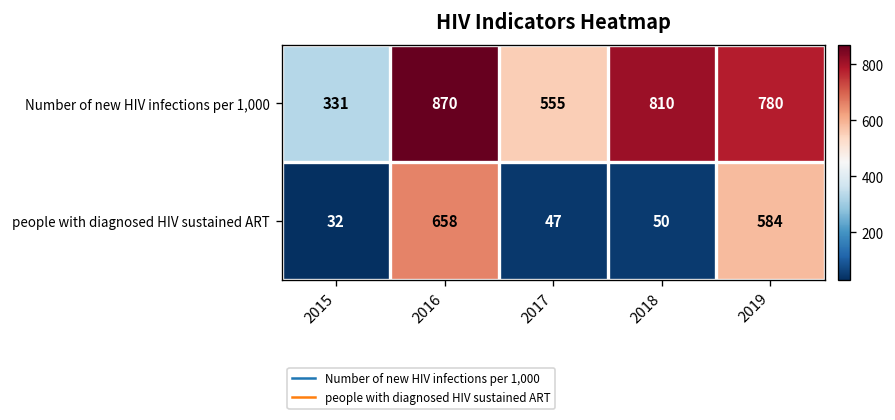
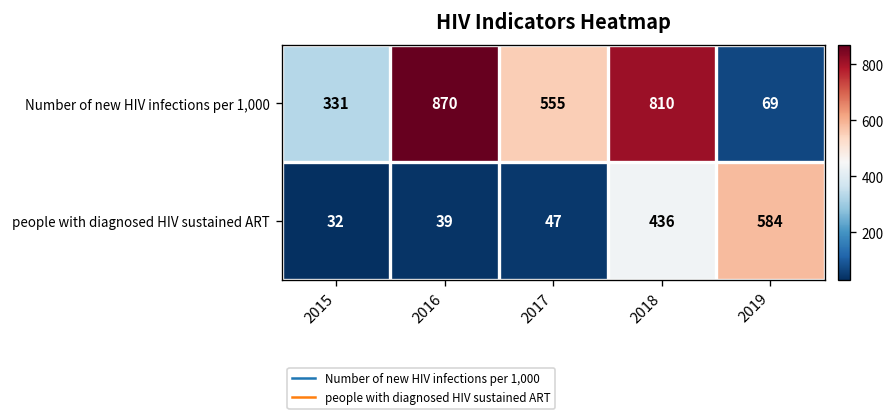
  {
    "Number of new HIV infections per 1,000": {
      "2015": 331,
      "2016": 870,
      "2017": 555,
      "2018": 810,
-     "2019": 780
+     "2019": 69
    },
    "people with diagnosed HIV sustained ART": {
      "2015": 32,
-     "2016": 658,
+     "2016": 39,
      "2017": 47,
-     "2018": 50,
+     "2018": 436,
      "2019": 584
    }
  }
